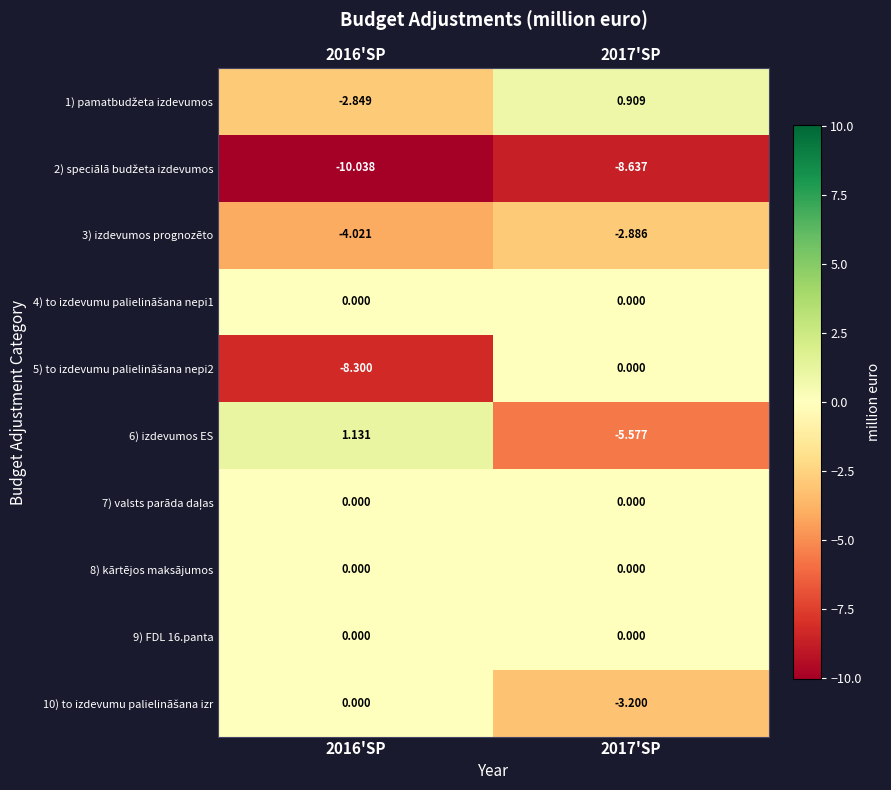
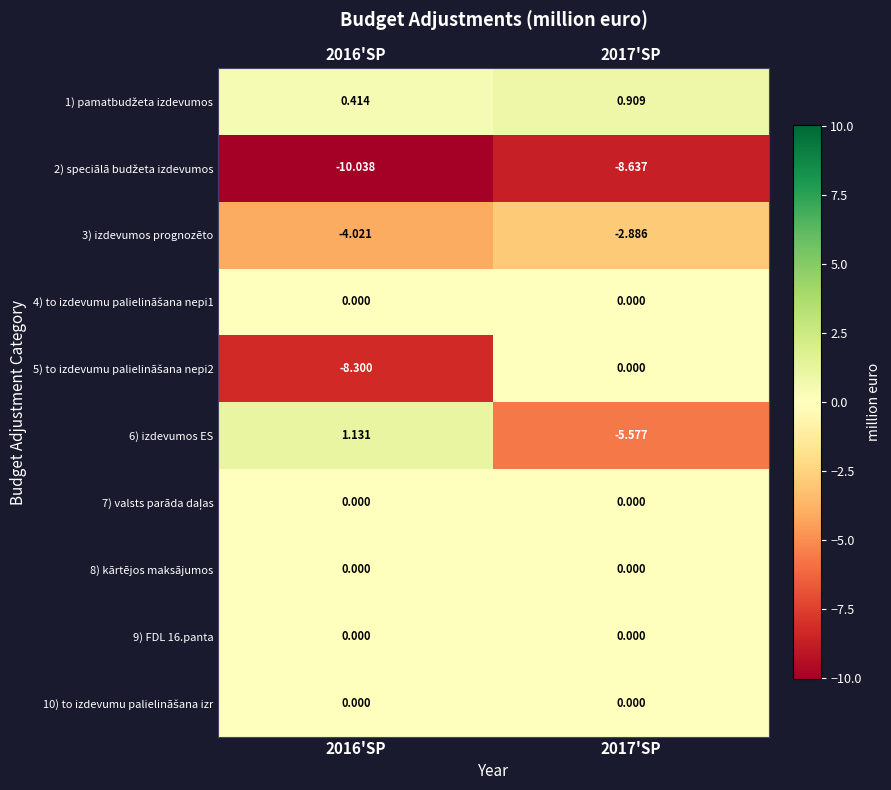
  {
    "1) pamatbudžeta izdevumos": {
-     "2016'SP": -2.849,
+     "2016'SP": 0.414,
      "2017'SP": 0.909
    },
    "2) speciālā budžeta izdevumos": {
      "2016'SP": -10.038,
      "2017'SP": -8.637
    },
    "3) izdevumos prognozēto": {
      "2016'SP": -4.021,
      "2017'SP": -2.886
    },
    "4) to izdevumu palielināšana nepi1": {
      "2016'SP": 0.000,
      "2017'SP": 0.000
    },
    "5) to izdevumu palielināšana nepi2": {
      "2016'SP": -8.300,
      "2017'SP": 0.000
    },
    "6) izdevumos ES": {
      "2016'SP": 1.131,
      "2017'SP": -5.577
    },
    "7) valsts parāda daļas": {
      "2016'SP": 0.000,
      "2017'SP": 0.000
    },
    "8) kārtējos maksājumos": {
      "2016'SP": 0.000,
      "2017'SP": 0.000
    },
    "9) FDL 16.panta": {
      "2016'SP": 0.000,
      "2017'SP": 0.000
    },
    "10) to izdevumu palielināšana izr": {
      "2016'SP": 0.000,
-     "2017'SP": -3.200
+     "2017'SP": 0.000
    }
  }
